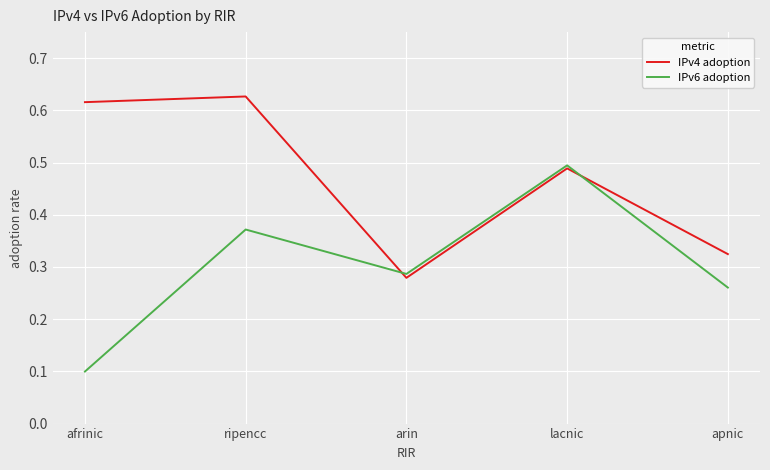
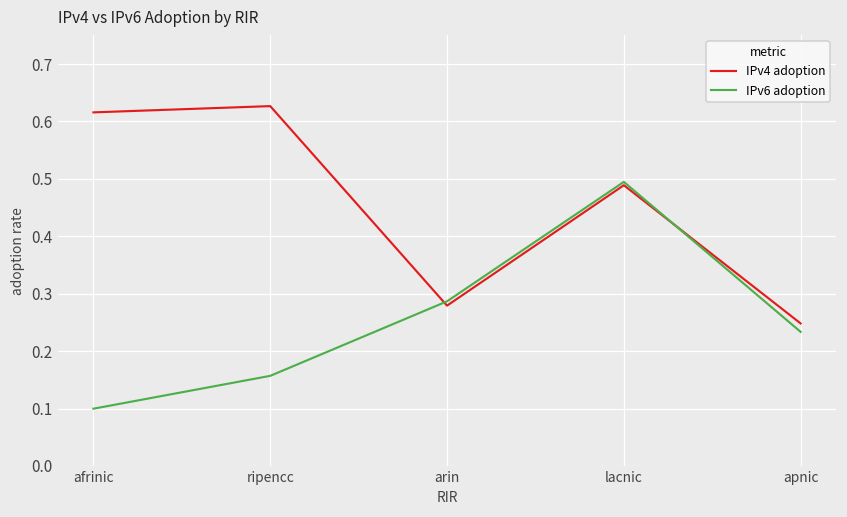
  {
    "IPv4 adoption": {
      "afrinic": 0.62,
      "ripencc": 0.63,
      "arin": 0.28,
      "lacnic": 0.49,
-     "apnic": 0.32
+     "apnic": 0.25
    },
    "IPv6 adoption": {
      "afrinic": 0.10,
-     "ripencc": 0.37,
+     "ripencc": 0.16,
      "arin": 0.29,
      "lacnic": 0.49,
-     "apnic": 0.26
+     "apnic": 0.23
    }
  }
